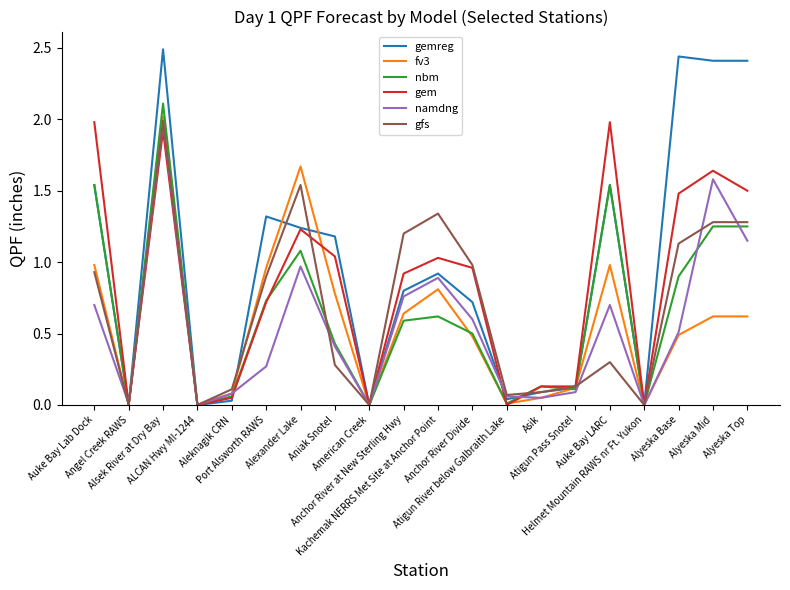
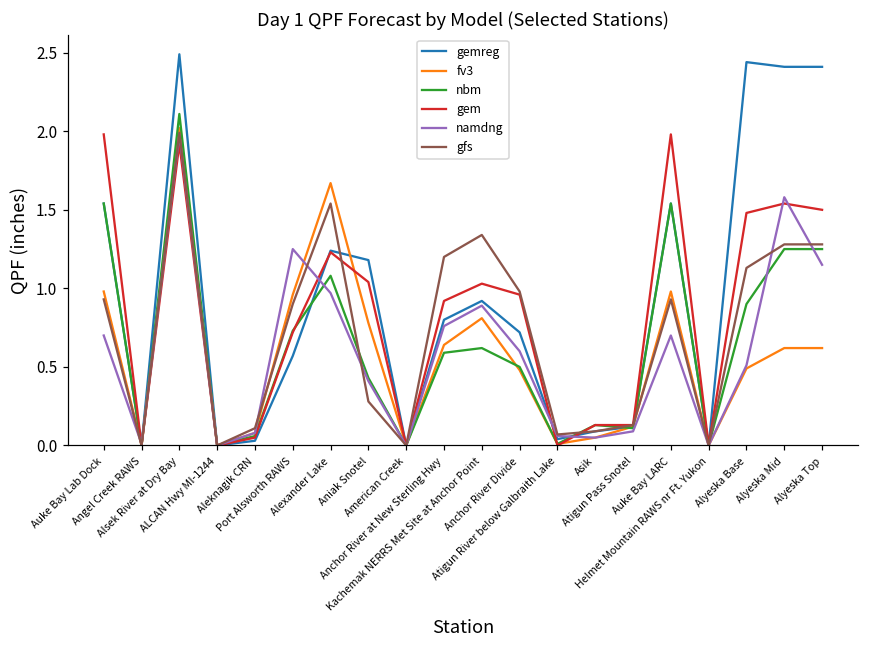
  {
    "gemreg": {
      "Alsek River at Dry Bay": 2.49,
      "Aleknagik CRN": 0.03,
-     "Port Alsworth RAWS": 1.32,
+     "Port Alsworth RAWS": 0.57,
      "Aniak Snotel": 1.18,
      "Anchor River at New Sterling Hwy": 0.80,
      "Kachemak NERRS Met Site at Anchor Point": 0.92,
      "Anchor River Divide": 0.72,
      "Atigun River below Galbraith Lake": 0.04,
      "Alyeska Base": 2.44,
      "Alyeska Mid": 2.41,
      "Alyeska Top": 2.41
    },
    "fv3": {
      "Auke Bay Lab Dock": 0.98,
      "Alsek River at Dry Bay": 2.02,
      "Port Alsworth RAWS": 0.96,
      "Alexander Lake": 1.67,
      "Aniak Snotel": 0.78,
      "Anchor River at New Sterling Hwy": 0.64,
      "Kachemak NERRS Met Site at Anchor Point": 0.81,
      "Anchor River Divide": 0.48,
      "Auke Bay LARC": 0.98,
      "Alyeska Base": 0.49,
      "Alyeska Mid": 0.62,
      "Alyeska Top": 0.62
    },
    "nbm": {
      "Alsek River at Dry Bay": 2.11,
      "Alexander Lake": 1.08,
      "Aniak Snotel": 0.43,
      "Anchor River at New Sterling Hwy": 0.59,
      "Kachemak NERRS Met Site at Anchor Point": 0.62,
      "Anchor River Divide": 0.50,
      "Alyeska Base": 0.90,
      "Alyeska Mid": 1.25,
      "Alyeska Top": 1.25
    },
    "gem": {
      "Auke Bay Lab Dock": 1.98,
      "Alsek River at Dry Bay": 1.92,
      "Aniak Snotel": 1.04,
      "Anchor River at New Sterling Hwy": 0.92,
      "Kachemak NERRS Met Site at Anchor Point": 1.03,
      "Anchor River Divide": 0.96,
      "Auke Bay LARC": 1.98,
      "Alyeska Base": 1.48,
-     "Alyeska Mid": 1.64,
+     "Alyeska Mid": 1.54,
      "Alyeska Top": 1.50
    },
    "namdng": {
      "Auke Bay Lab Dock": 0.70,
-     "Port Alsworth RAWS": 0.27,
+     "Port Alsworth RAWS": 1.25,
      "Alexander Lake": 0.97,
      "Aniak Snotel": 0.41,
      "Anchor River at New Sterling Hwy": 0.76,
      "Kachemak NERRS Met Site at Anchor Point": 0.89,
      "Anchor River Divide": 0.60,
      "Atigun Pass Snotel": 0.09,
      "Auke Bay LARC": 0.70,
      "Alyeska Base": 0.51,
      "Alyeska Mid": 1.58,
      "Alyeska Top": 1.15
    },
    "gfs": {
      "Auke Bay Lab Dock": 0.93,
      "Aleknagik CRN": 0.11,
      "Port Alsworth RAWS": 0.90,
      "Alexander Lake": 1.54,
      "Aniak Snotel": 0.28,
      "Anchor River at New Sterling Hwy": 1.20,
      "Kachemak NERRS Met Site at Anchor Point": 1.34,
      "Anchor River Divide": 0.98,
-     "Auke Bay LARC": 0.30,
+     "Auke Bay LARC": 0.93,
      "Alyeska Base": 1.13,
      "Alyeska Mid": 1.28,
      "Alyeska Top": 1.28
    }
  }
